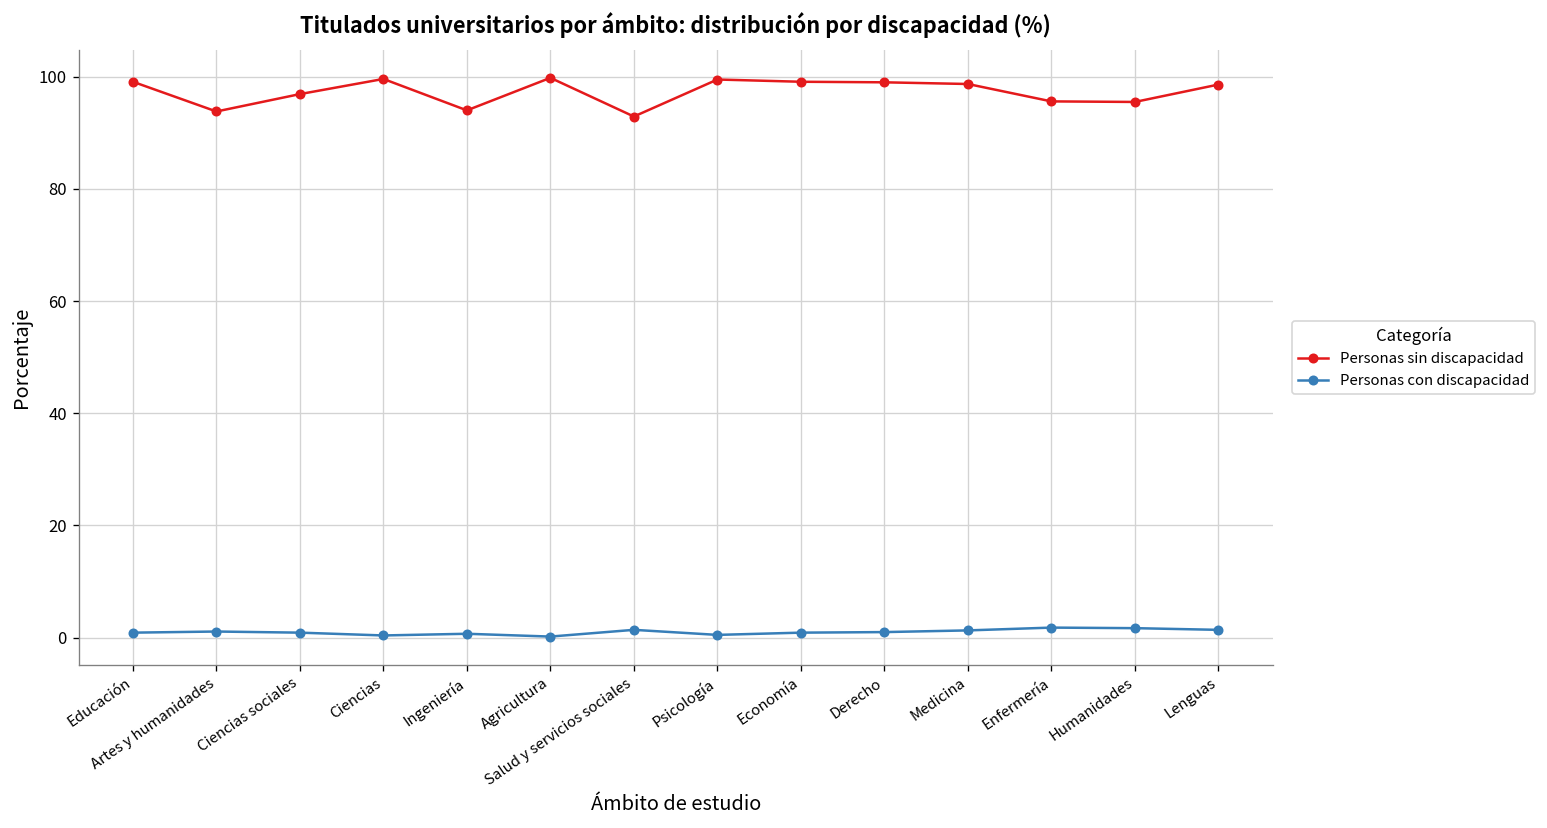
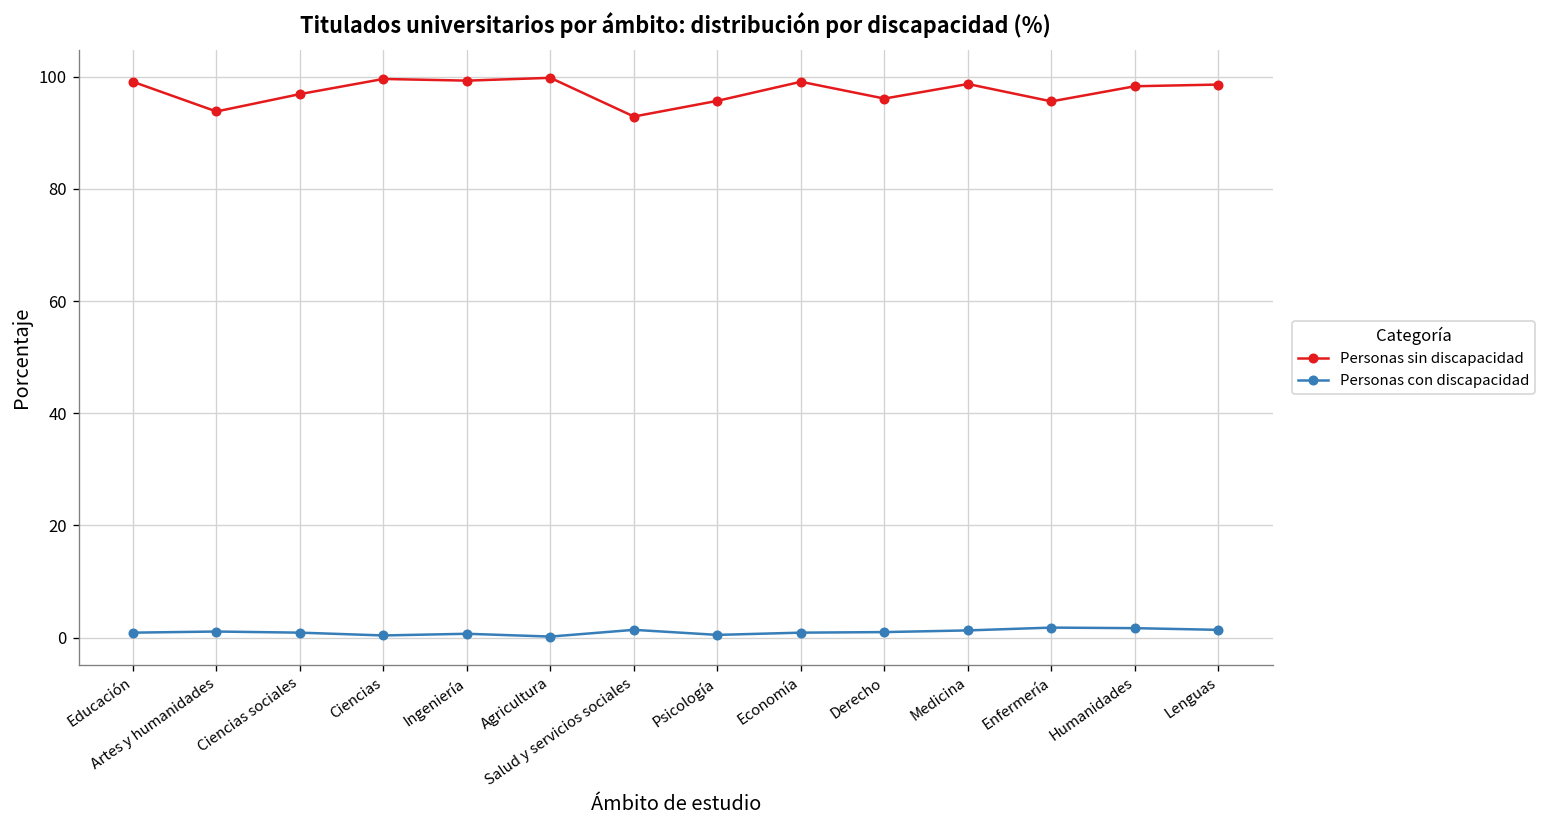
  {
    "Personas sin discapacidad": {
      "Educación": 99,
      "Artes y humanidades": 94,
      "Ciencias sociales": 97,
      "Ciencias": 100,
-     "Ingeniería": 94,
+     "Ingeniería": 99,
      "Agricultura": 100,
      "Salud y servicios sociales": 93,
-     "Psicología": 100,
+     "Psicología": 96,
      "Economía": 99,
-     "Derecho": 99,
+     "Derecho": 96,
      "Medicina": 99,
      "Enfermería": 96,
-     "Humanidades": 96,
+     "Humanidades": 98,
      "Lenguas": 99
    },
    "Personas con discapacidad": {
      "Educación": 1,
      "Artes y humanidades": 1,
      "Ciencias sociales": 1,
      "Ciencias": 0,
      "Ingeniería": 1,
      "Agricultura": 0,
      "Salud y servicios sociales": 1,
      "Psicología": 1,
      "Economía": 1,
      "Derecho": 1,
      "Medicina": 1,
      "Enfermería": 2,
      "Humanidades": 2,
      "Lenguas": 1
    }
  }
